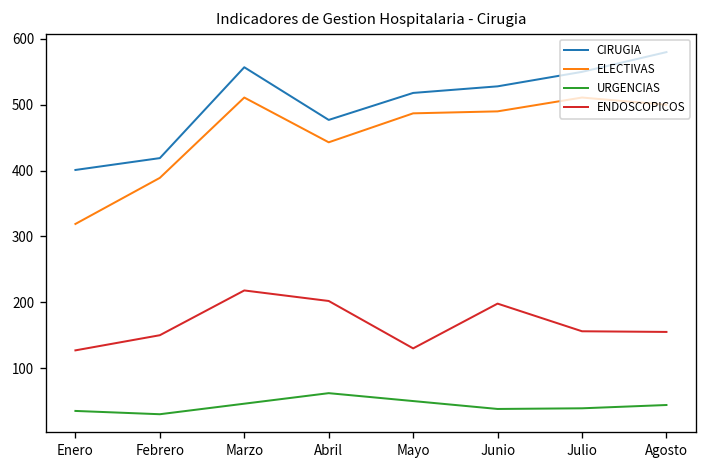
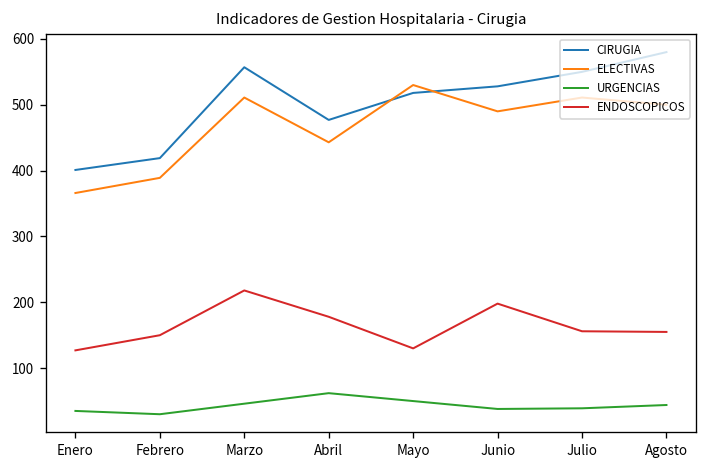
  {
    "CIRUGIA": {
      "Enero": 400,
      "Febrero": 420,
      "Marzo": 560,
      "Abril": 480,
      "Mayo": 520,
      "Junio": 530
    },
    "ELECTIVAS": {
-     "Enero": 320,
+     "Enero": 370,
      "Febrero": 390,
      "Marzo": 510,
      "Abril": 440,
-     "Mayo": 490,
+     "Mayo": 530,
      "Junio": 490
    },
    "URGENCIAS": {
      "Enero": 40,
      "Febrero": 30,
      "Marzo": 50,
      "Abril": 60,
      "Mayo": 50,
      "Junio": 40,
      "Julio": 40,
      "Agosto": 40
    },
    "ENDOSCOPICOS": {
      "Enero": 130,
      "Febrero": 150,
      "Marzo": 220,
-     "Abril": 200,
+     "Abril": 180,
      "Mayo": 130,
      "Junio": 200,
      "Julio": 160,
      "Agosto": 160
    }
  }
